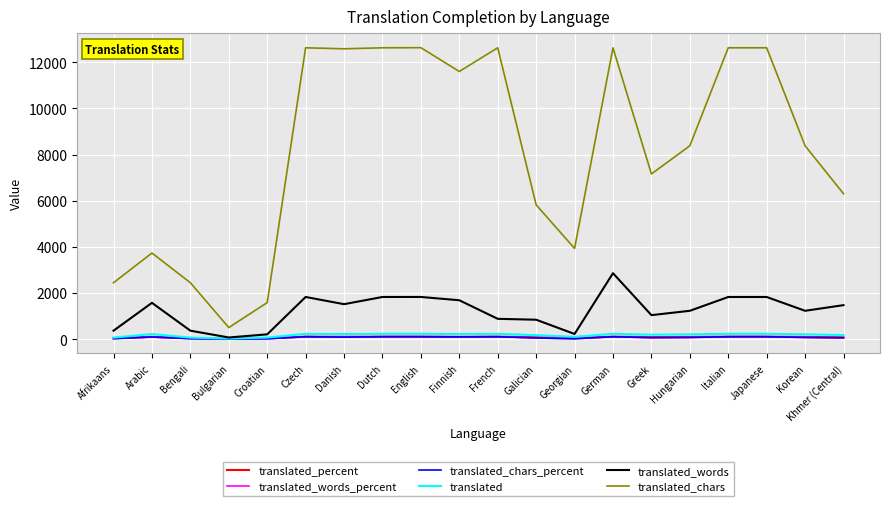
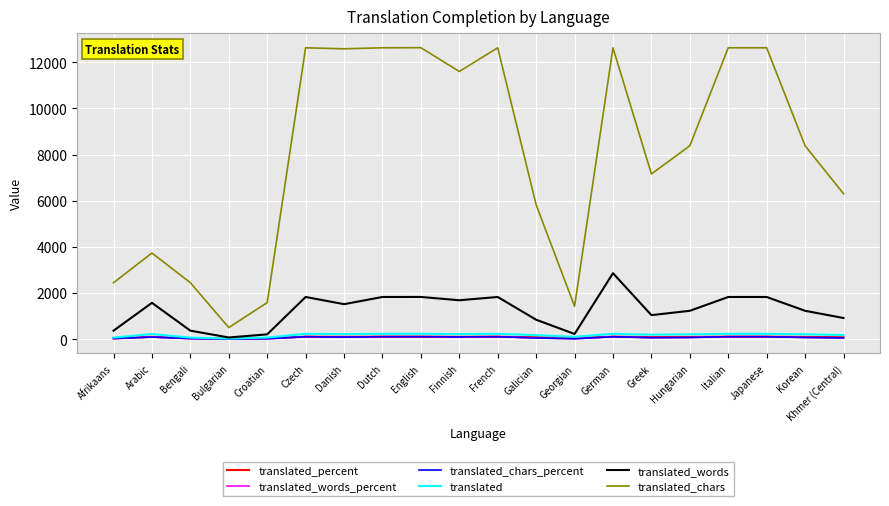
  {
    "translated": {
      "Arabic": 200,
      "Czech": 200,
      "Danish": 200,
      "Dutch": 200,
      "English": 200,
      "Finnish": 200,
      "French": 200,
      "German": 200,
      "Hungarian": 200,
      "Italian": 200,
      "Japanese": 200,
      "Korean": 200
    },
    "translated_words": {
      "Afrikaans": 400,
      "Arabic": 1600,
      "Bengali": 400,
      "Croatian": 200,
      "Czech": 1800,
      "Danish": 1500,
      "Dutch": 1800,
      "English": 1800,
      "Finnish": 1700,
-     "French": 900,
+     "French": 1800,
      "Galician": 800,
      "Georgian": 200,
      "German": 2900,
      "Greek": 1000,
      "Hungarian": 1200,
      "Italian": 1800,
      "Japanese": 1800,
      "Korean": 1200,
-     "Khmer (Central)": 1500
+     "Khmer (Central)": 900
    },
    "translated_chars": {
      "Afrikaans": 2400,
      "Arabic": 3700,
      "Bengali": 2400,
      "Bulgarian": 500,
      "Croatian": 1600,
      "Czech": 12600,
      "Danish": 12600,
      "Dutch": 12600,
      "English": 12600,
      "Finnish": 11600,
      "French": 12600,
      "Galician": 5800,
-     "Georgian": 3900,
+     "Georgian": 1400,
      "German": 12600,
      "Greek": 7200,
      "Hungarian": 8400,
      "Italian": 12600,
      "Japanese": 12600,
      "Korean": 8400,
      "Khmer (Central)": 6300
    }
  }
